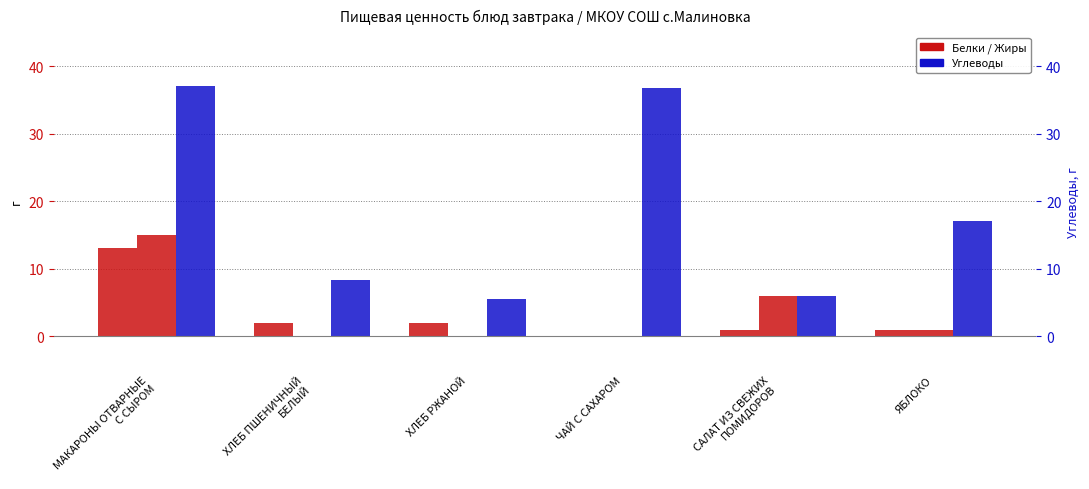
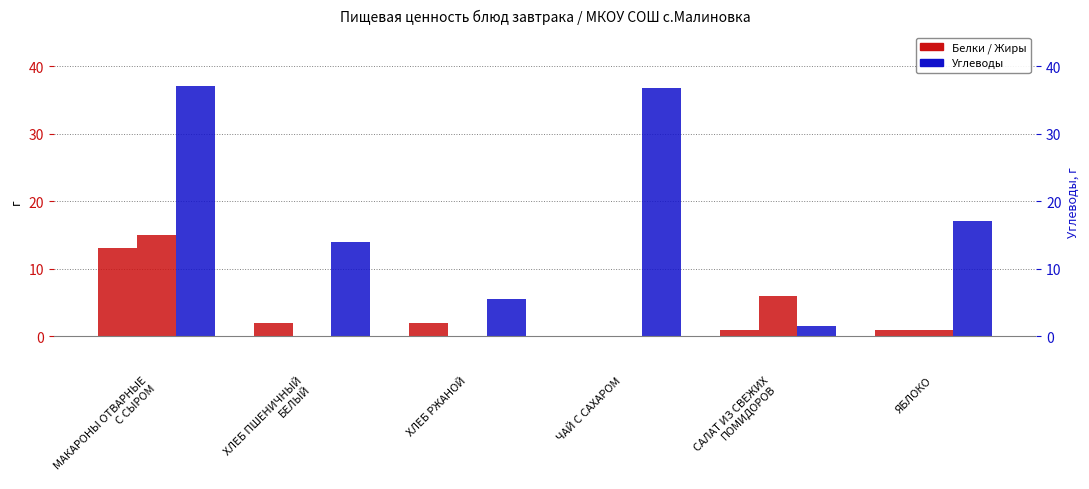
  {
    "Углеводы": {
      "МАКАРОНЫ ОТВАРНЫЕ С СЫРОМ": 37,
-     "ХЛЕБ ПШЕНИЧНЫЙ БЕЛЫЙ": 8,
+     "ХЛЕБ ПШЕНИЧНЫЙ БЕЛЫЙ": 14,
      "ХЛЕБ РЖАНОЙ": 6,
      "ЧАЙ С САХАРОМ": 37,
-     "САЛАТ ИЗ СВЕЖИХ ПОМИДОРОВ": 6,
+     "САЛАТ ИЗ СВЕЖИХ ПОМИДОРОВ": 2,
      "ЯБЛОКО": 17
    }
  }
